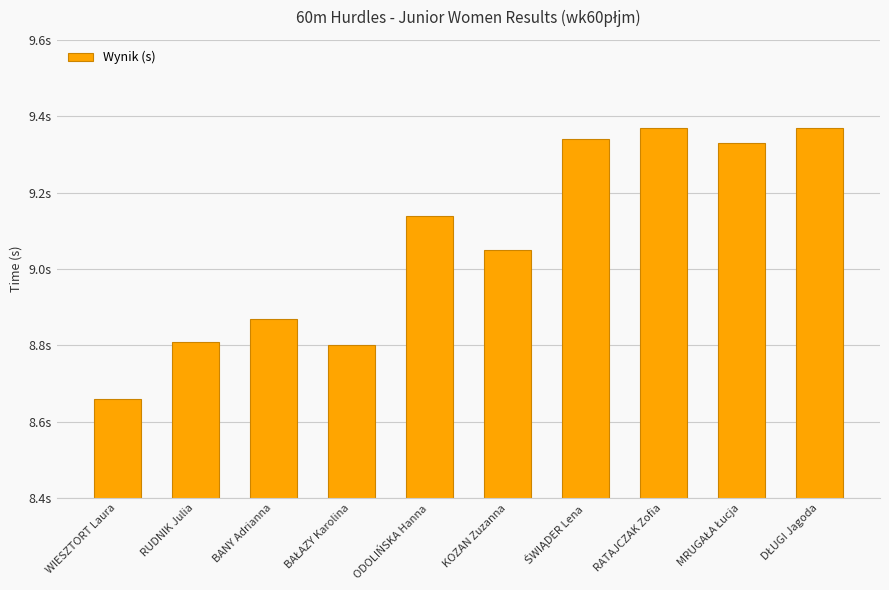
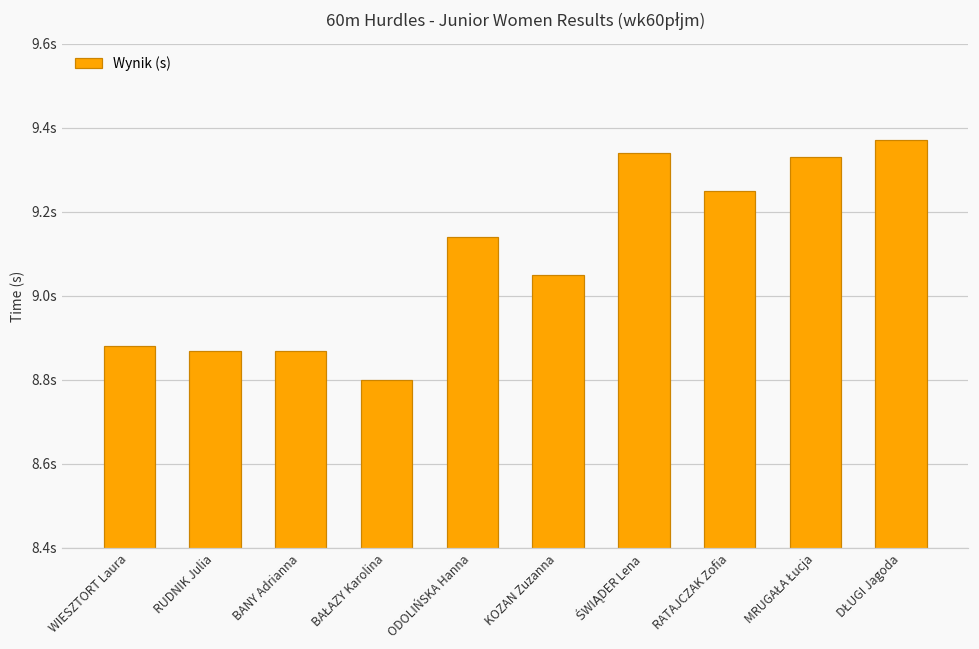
  {
-   "WIESZTORT Laura": "8.66s",
-   "RUDNIK Julia": "8.81s",
+   "WIESZTORT Laura": "8.88s",
+   "RUDNIK Julia": "8.87s",
    "BANY Adrianna": "8.87s",
    "BAŁAZY Karolina": "8.80s",
    "ODOLIŃSKA Hanna": "9.14s",
    "KOZAN Zuzanna": "9.05s",
    "ŚWIĄDER Lena": "9.34s",
-   "RATAJCZAK Zofia": "9.37s",
+   "RATAJCZAK Zofia": "9.25s",
    "MRUGAŁA Łucja": "9.33s",
    "DŁUGI Jagoda": "9.37s"
  }
